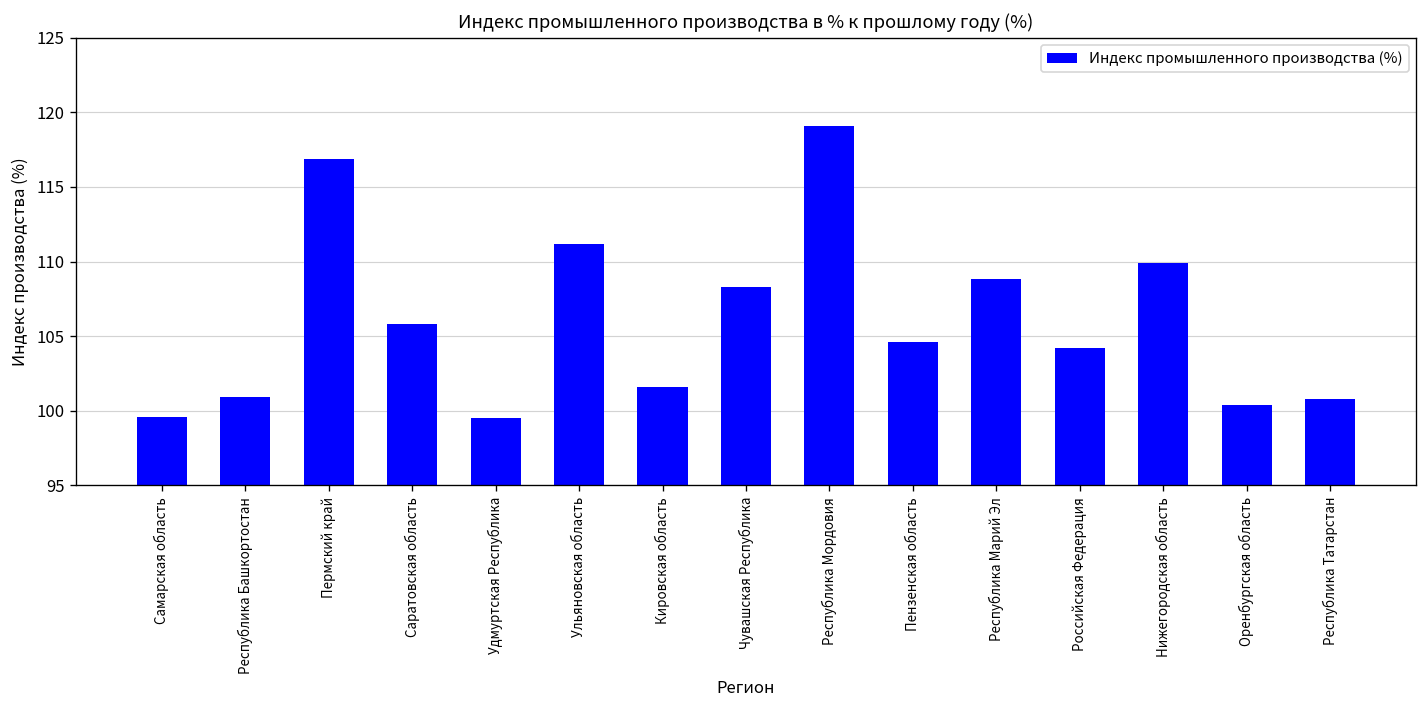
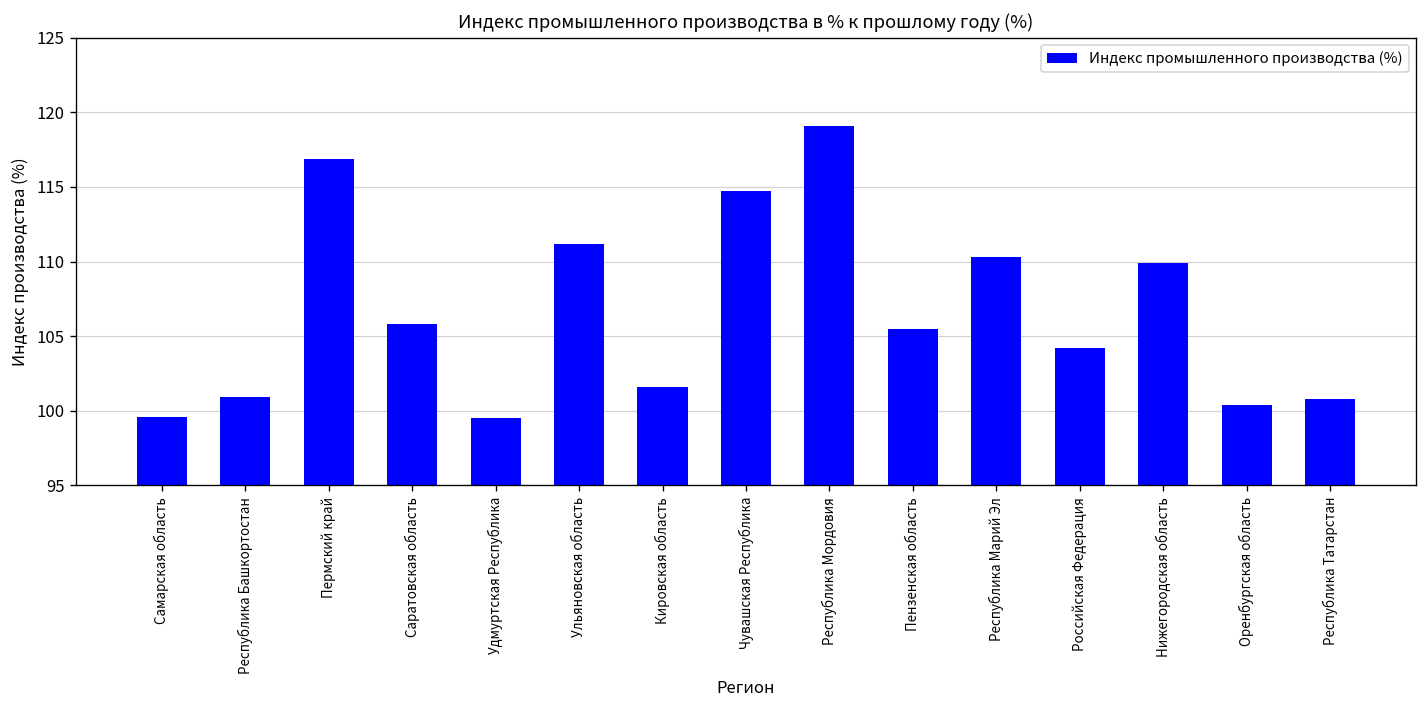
  {
    "Самарская область": 99.6,
    "Республика Башкортостан": 100.9,
    "Пермский край": 116.9,
    "Саратовская область": 105.8,
    "Удмуртская Республика": 99.5,
    "Ульяновская область": 111.2,
    "Кировская область": 101.6,
-   "Чувашская Республика": 108.3,
+   "Чувашская Республика": 114.7,
    "Республика Мордовия": 119.1,
-   "Пензенская область": 104.6,
-   "Республика Марий Эл": 108.8,
+   "Пензенская область": 105.5,
+   "Республика Марий Эл": 110.3,
    "Российская Федерация": 104.2,
    "Нижегородская область": 109.9,
    "Оренбургская область": 100.4,
    "Республика Татарстан": 100.8
  }
